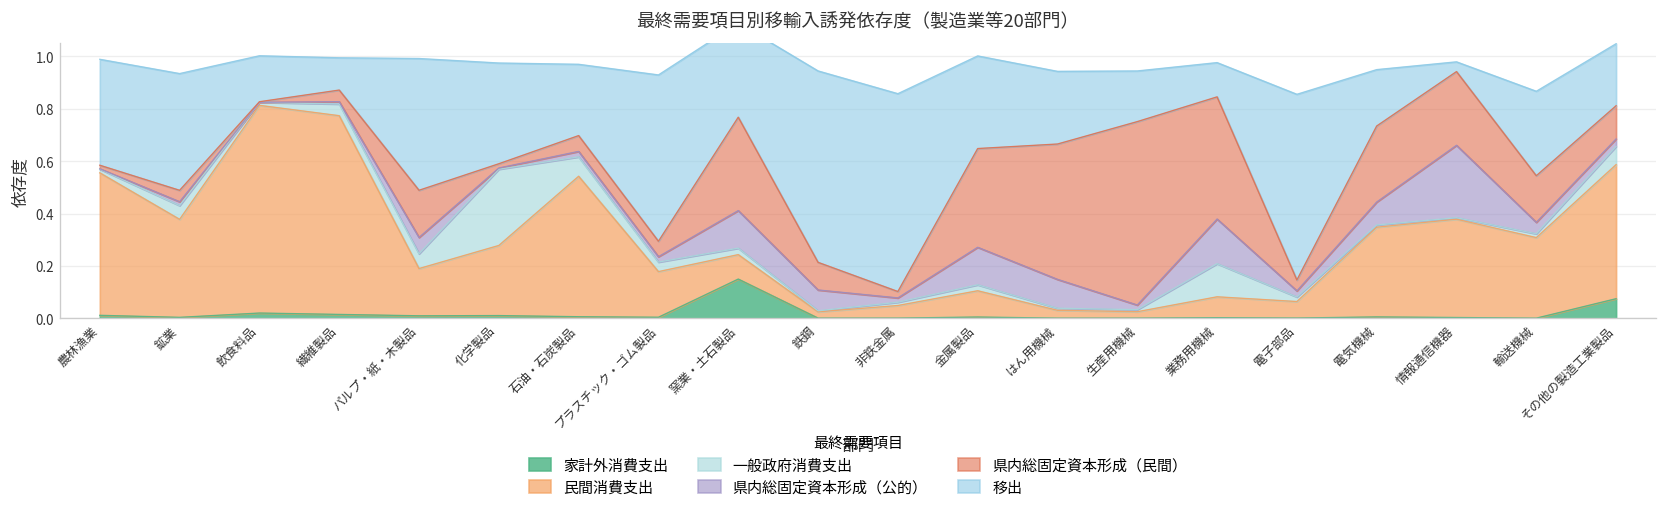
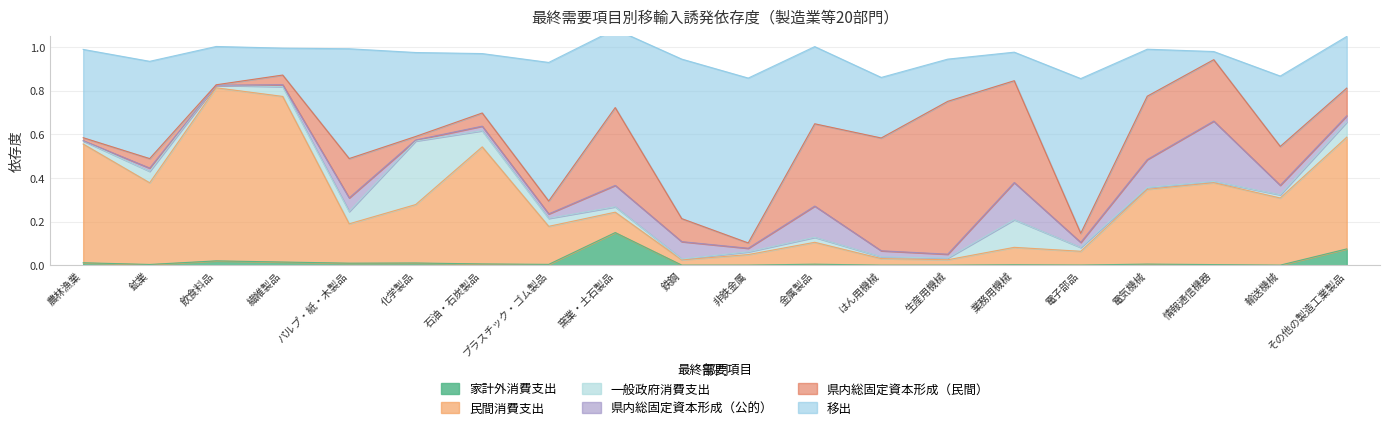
  {
    "家計外消費支出": {
      "農林漁業": 0.01,
      "鉱業": 0.00,
      "飲食料品": 0.02,
      "繊維製品": 0.01,
      "パルプ・紙・木製品": 0.01,
      "化学製品": 0.01,
      "石油・石炭製品": 0.01,
      "プラスチック・ゴム製品": 0.00,
      "窯業・土石製品": 0.15,
      "鉄鋼": 0.00,
      "非鉄金属": 0.00,
      "金属製品": 0.00,
      "はん用機械": 0.00,
      "生産用機械": 0.00,
      "業務用機械": 0.00,
      "電子部品": 0.00,
      "電気機械": 0.01,
      "情報通信機器": 0.00,
      "輸送機械": 0.00,
      "その他の製造工業製品": 0.07
    },
    "県内総固定資本形成（公的）": {
      "鉱業": 0.01,
      "パルプ・紙・木製品": 0.06,
      "石油・石炭製品": 0.02,
      "プラスチック・ゴム製品": 0.02,
-     "窯業・土石製品": 0.14,
+     "窯業・土石製品": 0.10,
      "鉄鋼": 0.08,
      "非鉄金属": 0.02,
      "金属製品": 0.14,
-     "はん用機械": 0.11,
+     "はん用機械": 0.03,
      "生産用機械": 0.02,
      "業務用機械": 0.17,
      "電子部品": 0.02,
-     "電気機械": 0.09,
+     "電気機械": 0.13,
      "情報通信機器": 0.28,
      "輸送機械": 0.04,
      "その他の製造工業製品": 0.03
    }
  }
